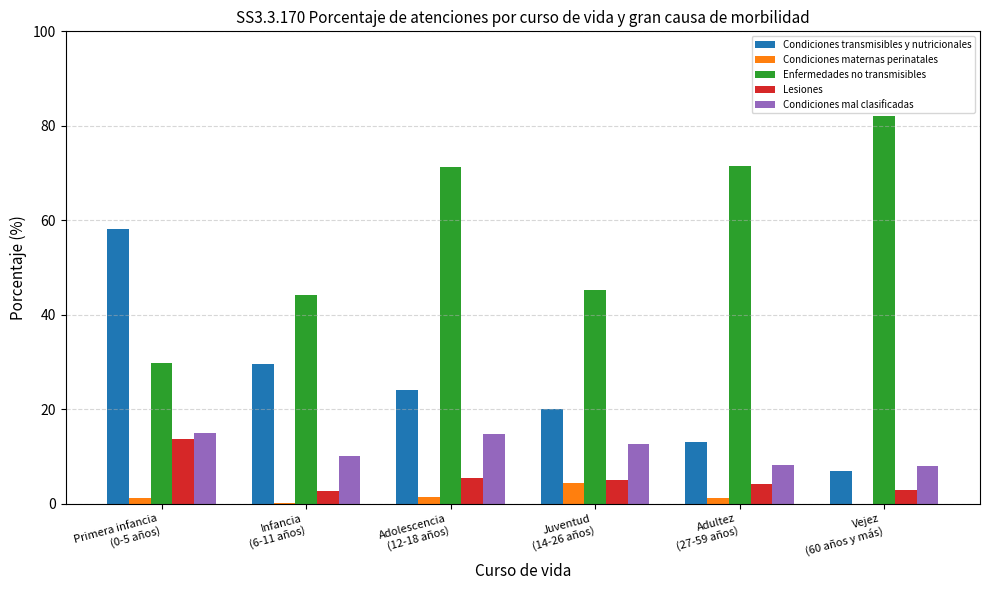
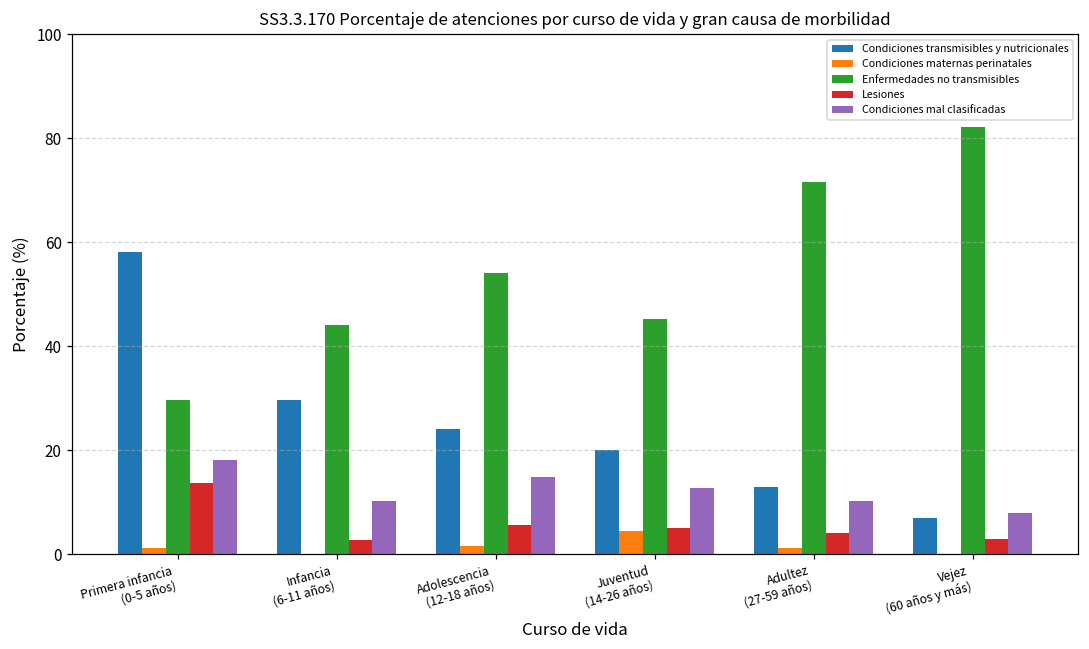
  {
    "Condiciones transmisibles y nutricionales": {
      "Primera infancia (0-5 años)": 58,
      "Infancia (6-11 años)": 30,
      "Adolescencia (12-18 años)": 24,
      "Juventud (14-26 años)": 20,
      "Adultez (27-59 años)": 13,
      "Vejez (60 años y más)": 7
    },
    "Condiciones maternas perinatales": {
      "Primera infancia (0-5 años)": 1,
      "Adolescencia (12-18 años)": 1,
      "Juventud (14-26 años)": 4,
      "Adultez (27-59 años)": 1
    },
    "Enfermedades no transmisibles": {
      "Primera infancia (0-5 años)": 30,
      "Infancia (6-11 años)": 44,
-     "Adolescencia (12-18 años)": 71,
+     "Adolescencia (12-18 años)": 54,
      "Juventud (14-26 años)": 45,
      "Adultez (27-59 años)": 72,
      "Vejez (60 años y más)": 82
    },
    "Lesiones": {
      "Primera infancia (0-5 años)": 14,
      "Infancia (6-11 años)": 3,
      "Adolescencia (12-18 años)": 6,
      "Juventud (14-26 años)": 5,
      "Adultez (27-59 años)": 4,
      "Vejez (60 años y más)": 3
    },
    "Condiciones mal clasificadas": {
-     "Primera infancia (0-5 años)": 15,
+     "Primera infancia (0-5 años)": 18,
      "Infancia (6-11 años)": 10,
      "Adolescencia (12-18 años)": 15,
      "Juventud (14-26 años)": 13,
-     "Adultez (27-59 años)": 8,
+     "Adultez (27-59 años)": 10,
      "Vejez (60 años y más)": 8
    }
  }
